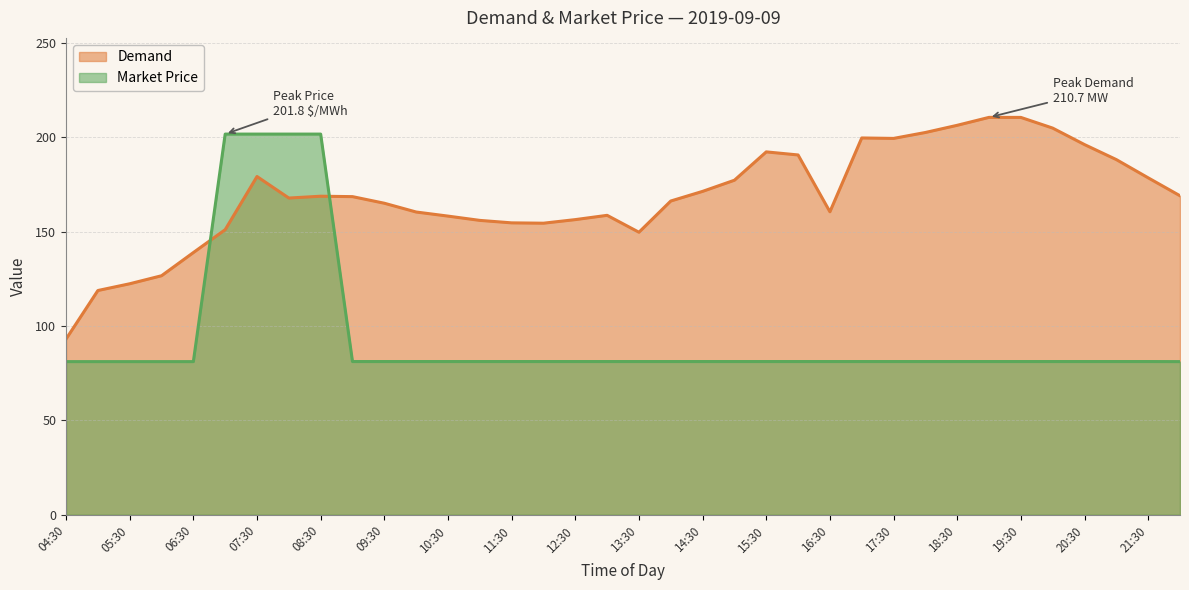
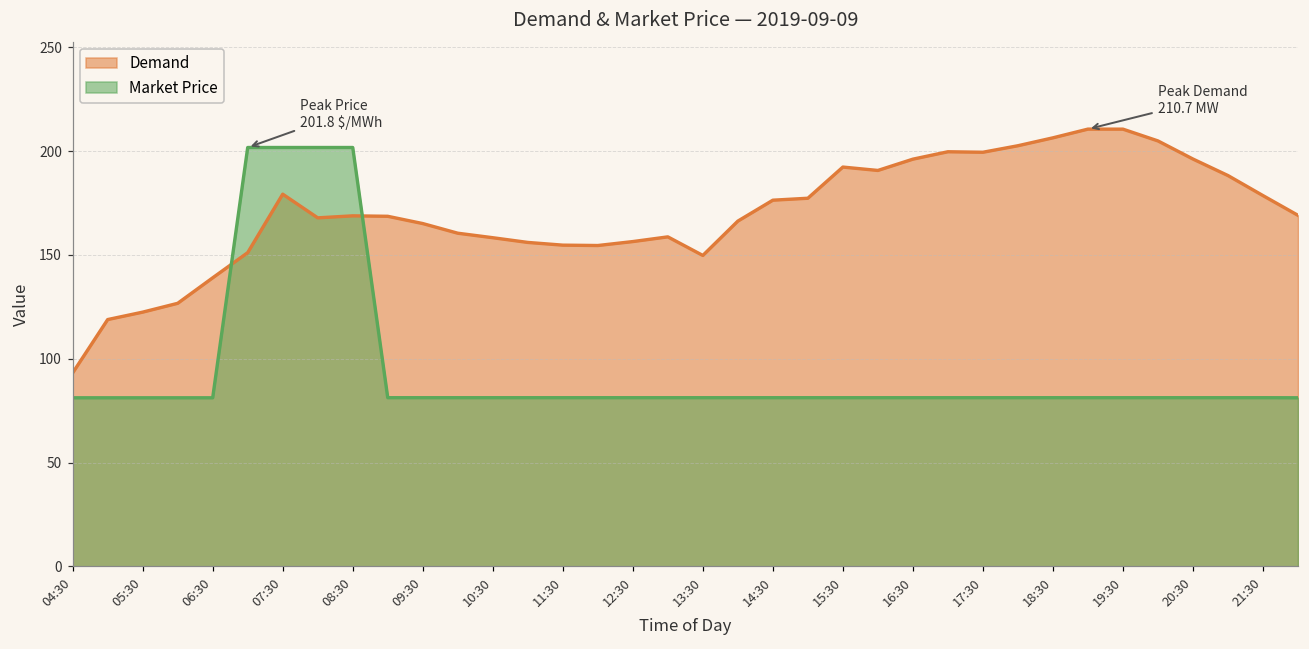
  {
    "Demand": {
      "04:30": 93,
      "05:30": 122,
      "06:30": 139,
      "07:30": 179,
      "08:30": 169,
      "09:30": 165,
      "10:30": 158,
      "11:30": 155,
      "12:30": 156,
      "13:30": 150,
-     "14:30": 171,
+     "14:30": 176,
      "15:30": 192,
-     "16:30": 161,
+     "16:30": 196,
      "17:30": 200,
      "18:30": 206,
      "20:30": 196,
      "21:30": 179
    },
    "Market Price": {
      "04:30": 81,
      "05:30": 81,
      "06:30": 81,
      "09:30": 81,
      "10:30": 81,
      "11:30": 81,
      "12:30": 81,
      "13:30": 81,
      "14:30": 81,
      "15:30": 81,
      "16:30": 81,
      "17:30": 81,
      "18:30": 81,
      "19:30": 81,
      "20:30": 81,
      "21:30": 81
    }
  }
